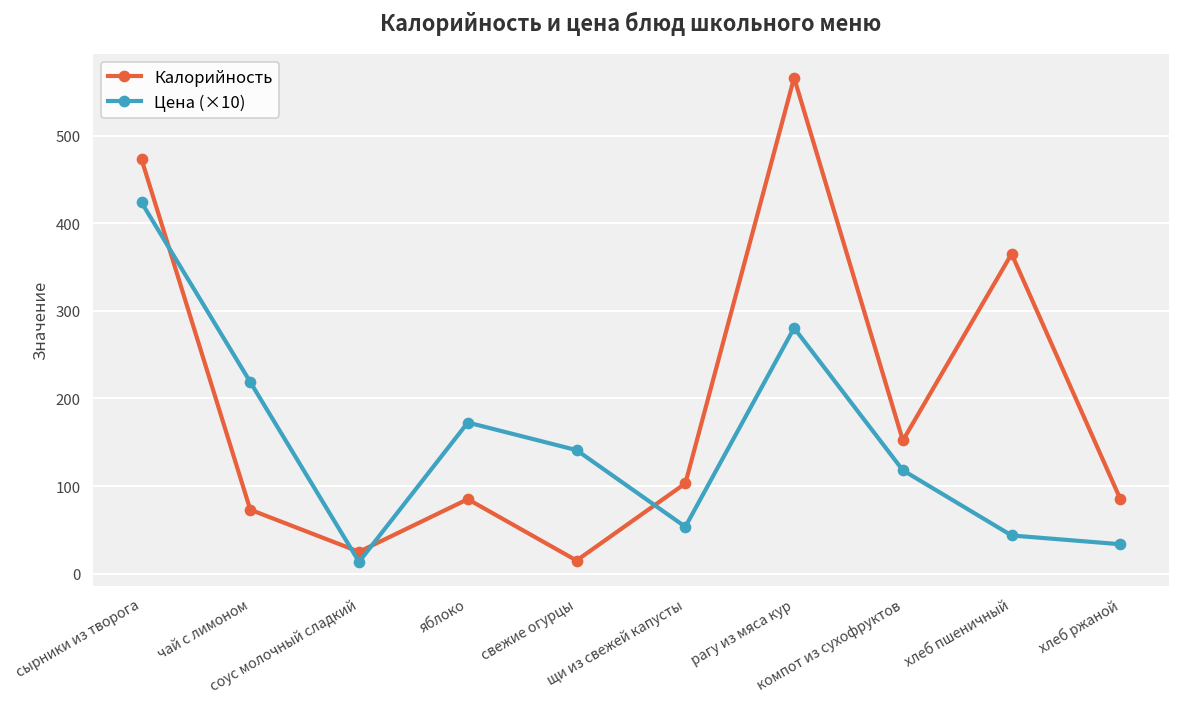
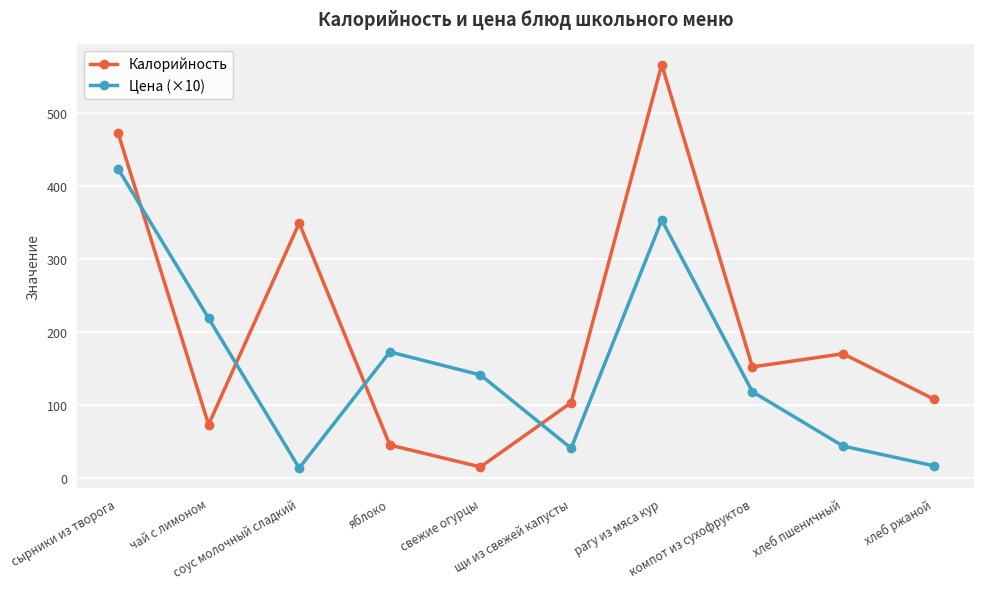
  {
    "Калорийность": {
      "сырники из творога": 470,
      "чай с лимоном": 70,
-     "соус молочный сладкий": 30,
-     "яблоко": 90,
+     "соус молочный сладкий": 350,
+     "яблоко": 50,
      "свежие огурцы": 20,
      "щи из свежей капусты": 100,
      "рагу из мяса кур": 570,
      "компот из сухофруктов": 150,
-     "хлеб пшеничный": 370,
-     "хлеб ржаной": 90
+     "хлеб пшеничный": 170,
+     "хлеб ржаной": 110
    },
    "Цена (×10)": {
      "сырники из творога": 420,
      "чай с лимоном": 220,
      "соус молочный сладкий": 10,
      "яблоко": 170,
      "свежие огурцы": 140,
-     "щи из свежей капусты": 50,
-     "рагу из мяса кур": 280,
+     "щи из свежей капусты": 40,
+     "рагу из мяса кур": 350,
      "компот из сухофруктов": 120,
      "хлеб пшеничный": 40,
-     "хлеб ржаной": 30
+     "хлеб ржаной": 20
    }
  }
